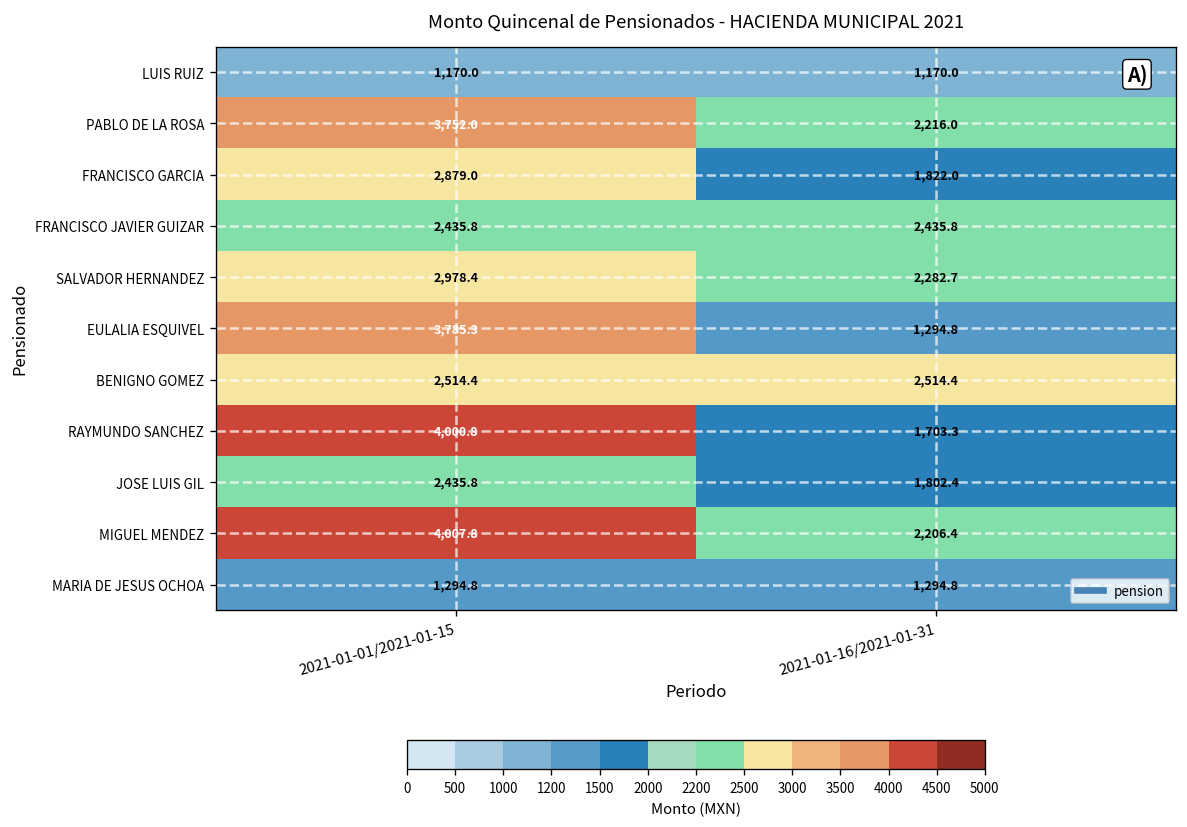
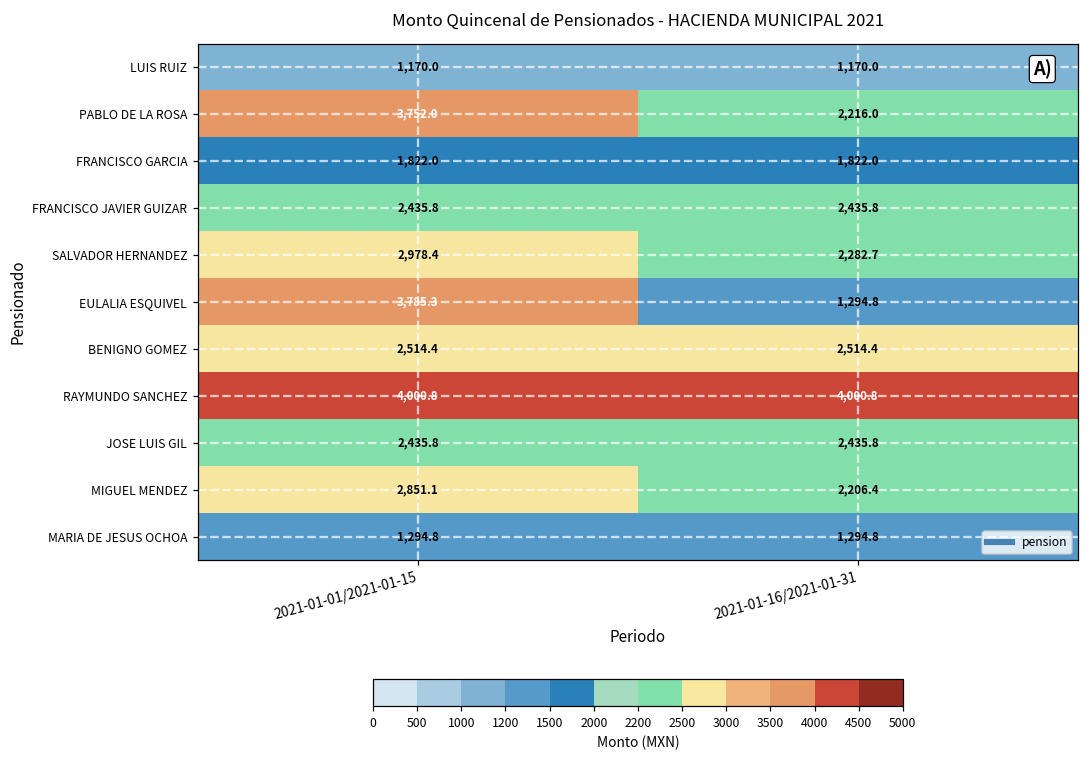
  {
    "LUIS RUIZ": {
      "2021-01-01/2021-01-15": "1,170.0",
      "2021-01-16/2021-01-31": "1,170.0"
    },
    "PABLO DE LA ROSA": {
      "2021-01-01/2021-01-15": "3,752.0",
      "2021-01-16/2021-01-31": "2,216.0"
    },
    "FRANCISCO GARCIA": {
-     "2021-01-01/2021-01-15": "2,879.0",
+     "2021-01-01/2021-01-15": "1,822.0",
      "2021-01-16/2021-01-31": "1,822.0"
    },
    "FRANCISCO JAVIER GUIZAR": {
      "2021-01-01/2021-01-15": "2,435.8",
      "2021-01-16/2021-01-31": "2,435.8"
    },
    "SALVADOR HERNANDEZ": {
      "2021-01-01/2021-01-15": "2,978.4",
      "2021-01-16/2021-01-31": "2,282.7"
    },
    "EULALIA ESQUIVEL": {
      "2021-01-01/2021-01-15": "3,785.3",
      "2021-01-16/2021-01-31": "1,294.8"
    },
    "BENIGNO GOMEZ": {
      "2021-01-01/2021-01-15": "2,514.4",
      "2021-01-16/2021-01-31": "2,514.4"
    },
    "RAYMUNDO SANCHEZ": {
      "2021-01-01/2021-01-15": "4,000.8",
-     "2021-01-16/2021-01-31": "1,703.3"
+     "2021-01-16/2021-01-31": "4,000.8"
    },
    "JOSE LUIS GIL": {
      "2021-01-01/2021-01-15": "2,435.8",
-     "2021-01-16/2021-01-31": "1,802.4"
+     "2021-01-16/2021-01-31": "2,435.8"
    },
    "MIGUEL MENDEZ": {
-     "2021-01-01/2021-01-15": "4,007.8",
+     "2021-01-01/2021-01-15": "2,851.1",
      "2021-01-16/2021-01-31": "2,206.4"
    },
    "MARIA DE JESUS OCHOA": {
      "2021-01-01/2021-01-15": "1,294.8",
      "2021-01-16/2021-01-31": "1,294.8"
    }
  }
